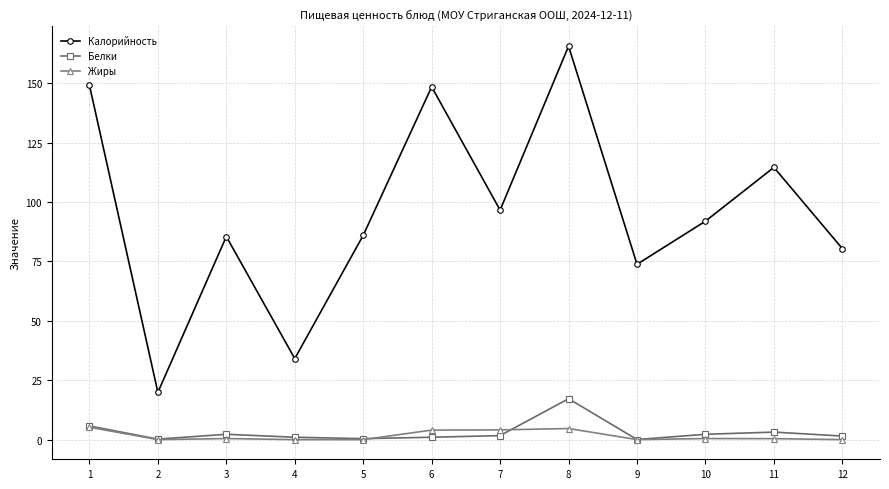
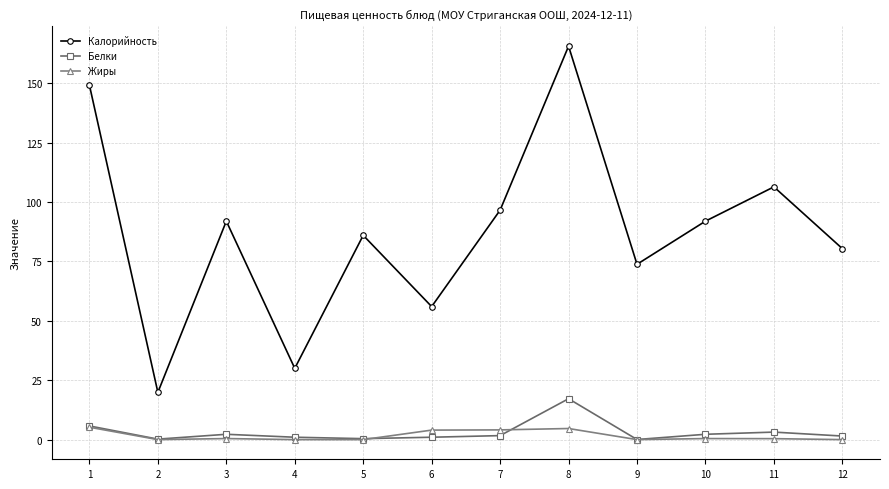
  {
    "Калорийность": {
      "1": 149,
      "2": 20,
-     "3": 85,
-     "4": 34,
+     "3": 92,
+     "4": 30,
      "5": 86,
-     "6": 149,
+     "6": 56,
      "7": 97,
      "8": 166,
      "9": 74,
      "10": 92,
-     "11": 115,
+     "11": 106,
      "12": 80
    }
  }
